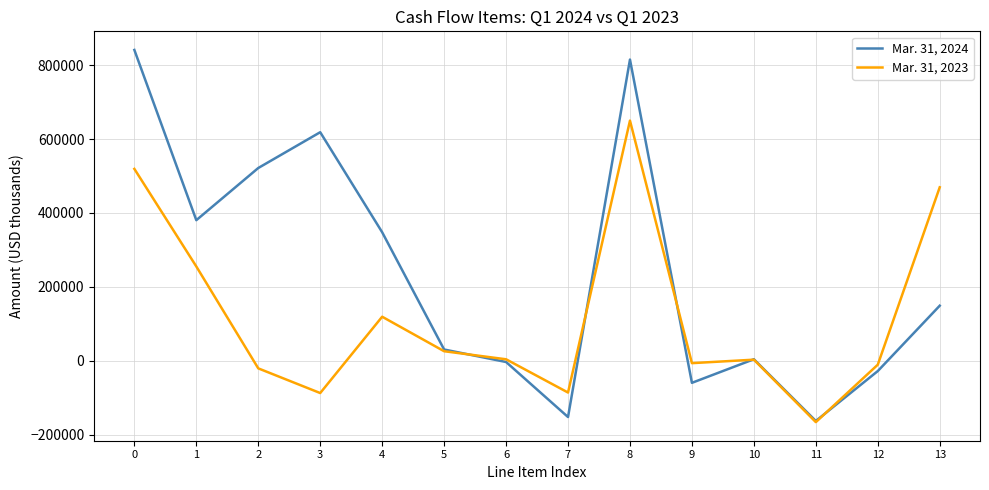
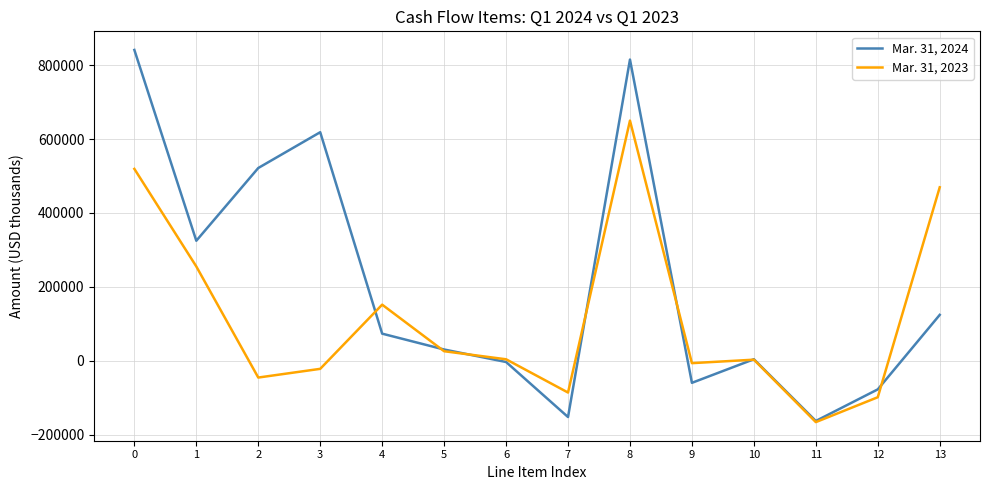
  {
    "Mar. 31, 2024": {
      "0": 840000,
-     "1": 380000,
+     "1": 320000,
      "2": 520000,
      "3": 620000,
-     "4": 350000,
+     "4": 70000,
      "6": 0,
      "7": -150000,
      "8": 820000,
      "9": -60000,
-     "12": -30000,
-     "13": 150000
+     "12": -80000,
+     "13": 120000
    },
    "Mar. 31, 2023": {
      "0": 520000,
      "1": 260000,
-     "2": -20000,
-     "3": -90000,
-     "4": 120000,
+     "2": -50000,
+     "3": -20000,
+     "4": 150000,
      "6": 0,
      "7": -90000,
      "8": 650000,
      "9": -10000,
-     "12": -10000,
+     "12": -100000,
      "13": 470000
    }
  }
